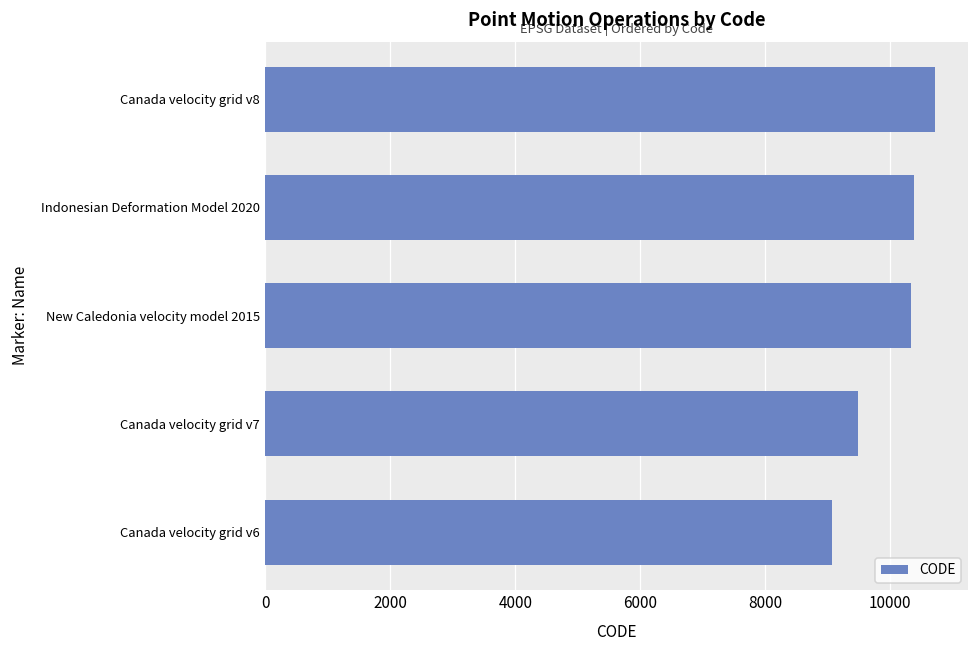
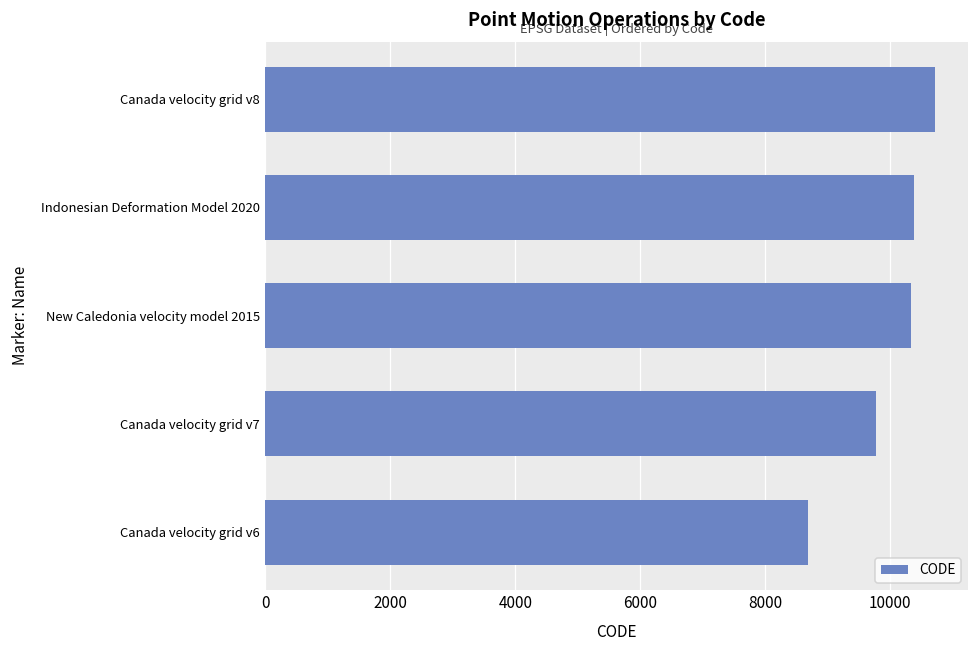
  {
    "Canada velocity grid v8": 10700,
    "Indonesian Deformation Model 2020": 10400,
    "New Caledonia velocity model 2015": 10300,
-   "Canada velocity grid v7": 9500,
-   "Canada velocity grid v6": 9100
+   "Canada velocity grid v7": 9800,
+   "Canada velocity grid v6": 8700
  }
